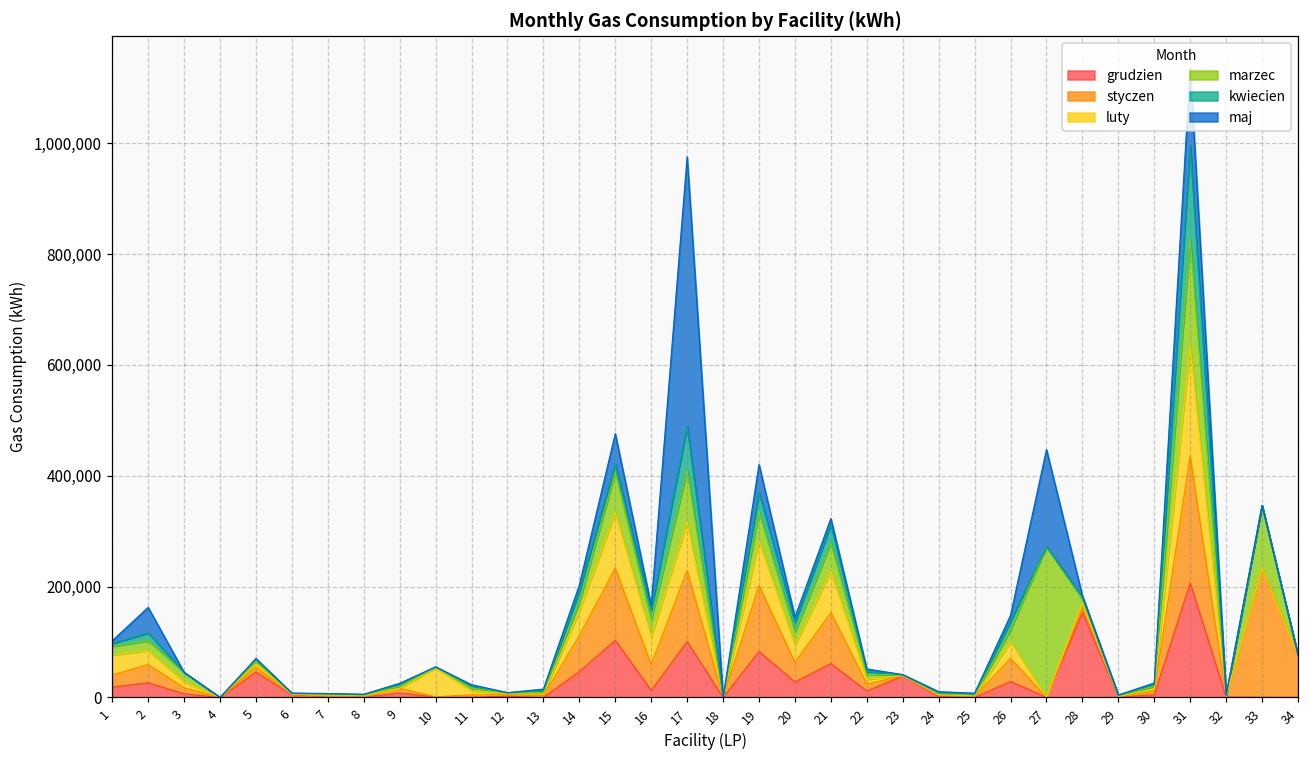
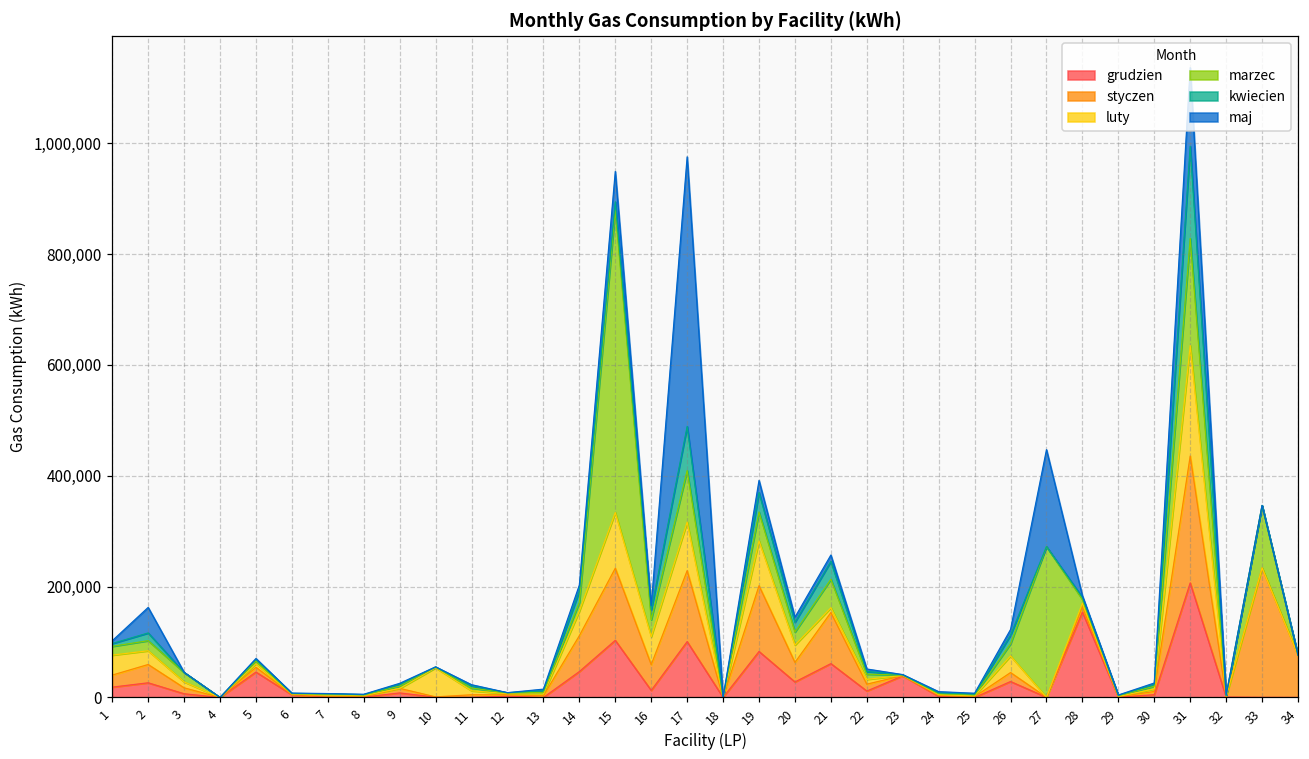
  {
    "grudzien": {
      "1": "20,000",
      "2": "30,000",
      "3": "10,000",
      "5": "50,000",
      "9": "10,000",
      "14": "50,000",
      "15": "100,000",
      "16": "10,000",
      "17": "100,000",
      "19": "80,000",
      "20": "30,000",
      "21": "60,000",
      "22": "10,000",
      "26": "30,000",
      "28": "150,000",
      "30": "0",
      "31": "210,000",
      "33": "0",
      "34": "0"
    },
    "styczen": {
      "1": "20,000",
      "2": "30,000",
      "3": "10,000",
      "5": "10,000",
      "14": "60,000",
      "15": "130,000",
      "16": "50,000",
      "17": "130,000",
      "19": "120,000",
      "20": "40,000",
      "21": "90,000",
      "22": "10,000",
-     "26": "40,000",
+     "26": "20,000",
      "28": "10,000",
      "31": "230,000"
    },
    "luty": {
      "1": "40,000",
      "2": "20,000",
      "3": "10,000",
      "14": "40,000",
      "15": "100,000",
      "16": "50,000",
      "17": "90,000",
      "19": "80,000",
      "20": "30,000",
-     "21": "70,000",
+     "21": "10,000",
      "22": "10,000",
      "26": "30,000",
      "28": "10,000",
      "31": "200,000"
    },
    "marzec": {
      "1": "20,000",
      "2": "20,000",
      "14": "20,000",
-     "15": "70,000",
+     "15": "550,000",
      "16": "30,000",
      "17": "90,000",
      "19": "50,000",
      "20": "20,000",
      "21": "50,000",
      "26": "20,000",
      "31": "190,000"
    },
    "kwiecien": {
      "2": "10,000",
      "14": "20,000",
      "15": "10,000",
      "16": "20,000",
      "17": "80,000",
      "19": "40,000",
      "20": "20,000",
      "21": "30,000",
      "26": "20,000",
      "31": "170,000"
    },
    "maj": {
      "2": "50,000",
      "14": "10,000",
      "15": "50,000",
      "16": "10,000",
      "17": "490,000",
-     "19": "50,000",
+     "19": "20,000",
      "20": "10,000",
      "21": "10,000",
      "26": "10,000",
      "27": "170,000"
    }
  }
